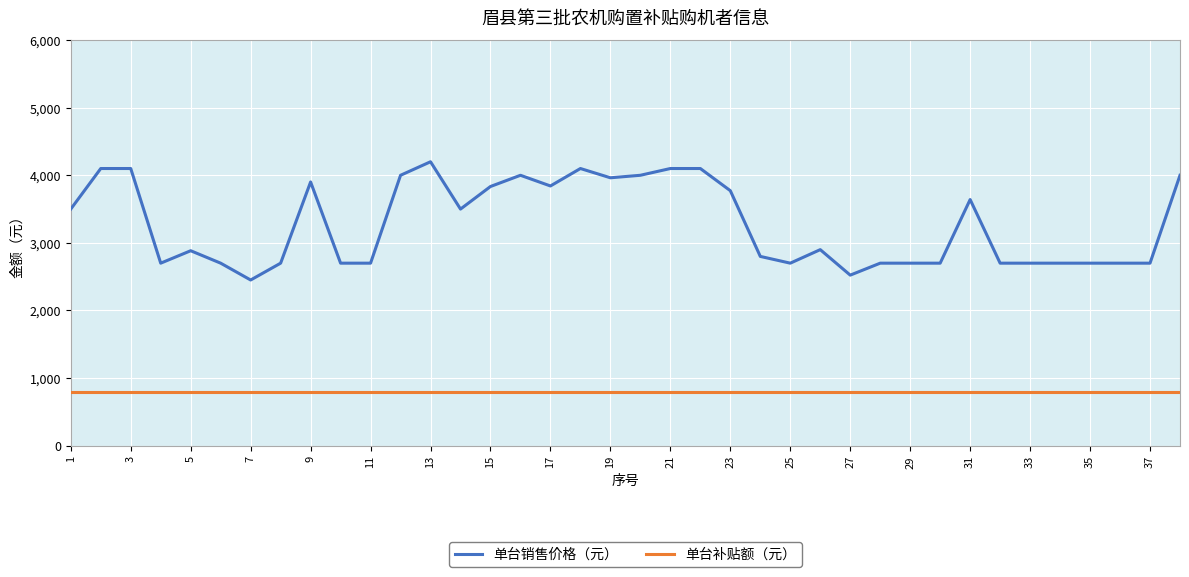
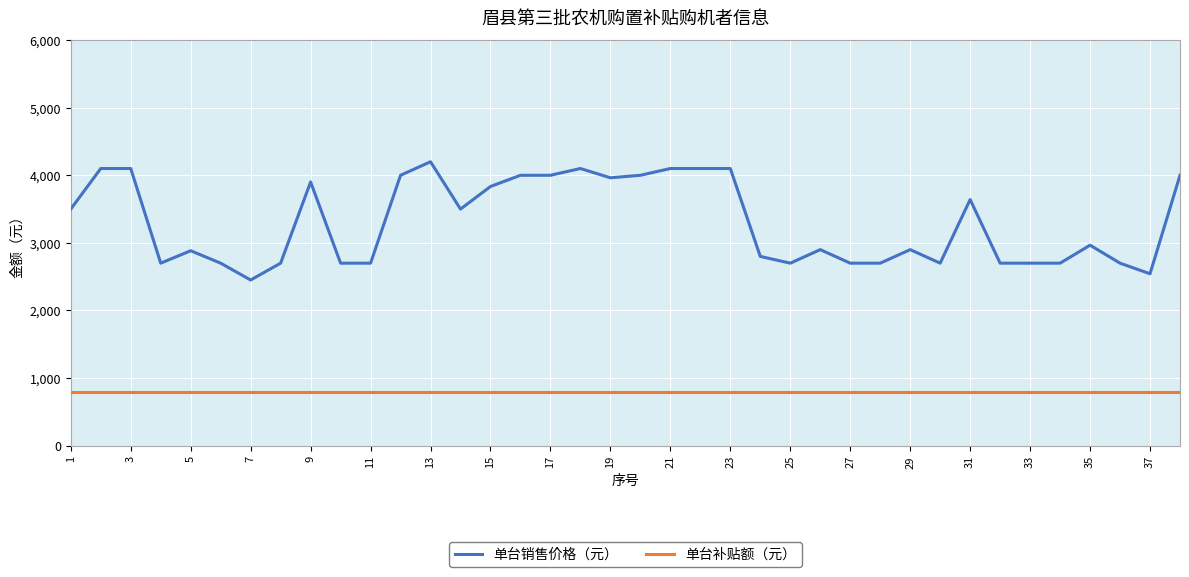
  {
    "单台销售价格（元）": {
      "1": "3,500",
      "3": "4,100",
      "5": "2,900",
      "7": "2,500",
      "9": "3,900",
      "11": "2,700",
      "13": "4,200",
      "15": "3,800",
-     "17": "3,800",
+     "17": "4,000",
      "19": "4,000",
      "21": "4,100",
-     "23": "3,800",
+     "23": "4,100",
      "25": "2,700",
-     "27": "2,500",
-     "29": "2,700",
+     "27": "2,700",
+     "29": "2,900",
      "31": "3,600",
      "33": "2,700",
-     "35": "2,700",
-     "37": "2,700"
+     "35": "3,000",
+     "37": "2,500"
    },
    "单台补贴额（元）": {
      "1": "800",
      "3": "800",
      "5": "800",
      "7": "800",
      "9": "800",
      "11": "800",
      "13": "800",
      "15": "800",
      "17": "800",
      "19": "800",
      "21": "800",
      "23": "800",
      "25": "800",
      "27": "800",
      "29": "800",
      "31": "800",
      "33": "800",
      "35": "800",
      "37": "800"
    }
  }
